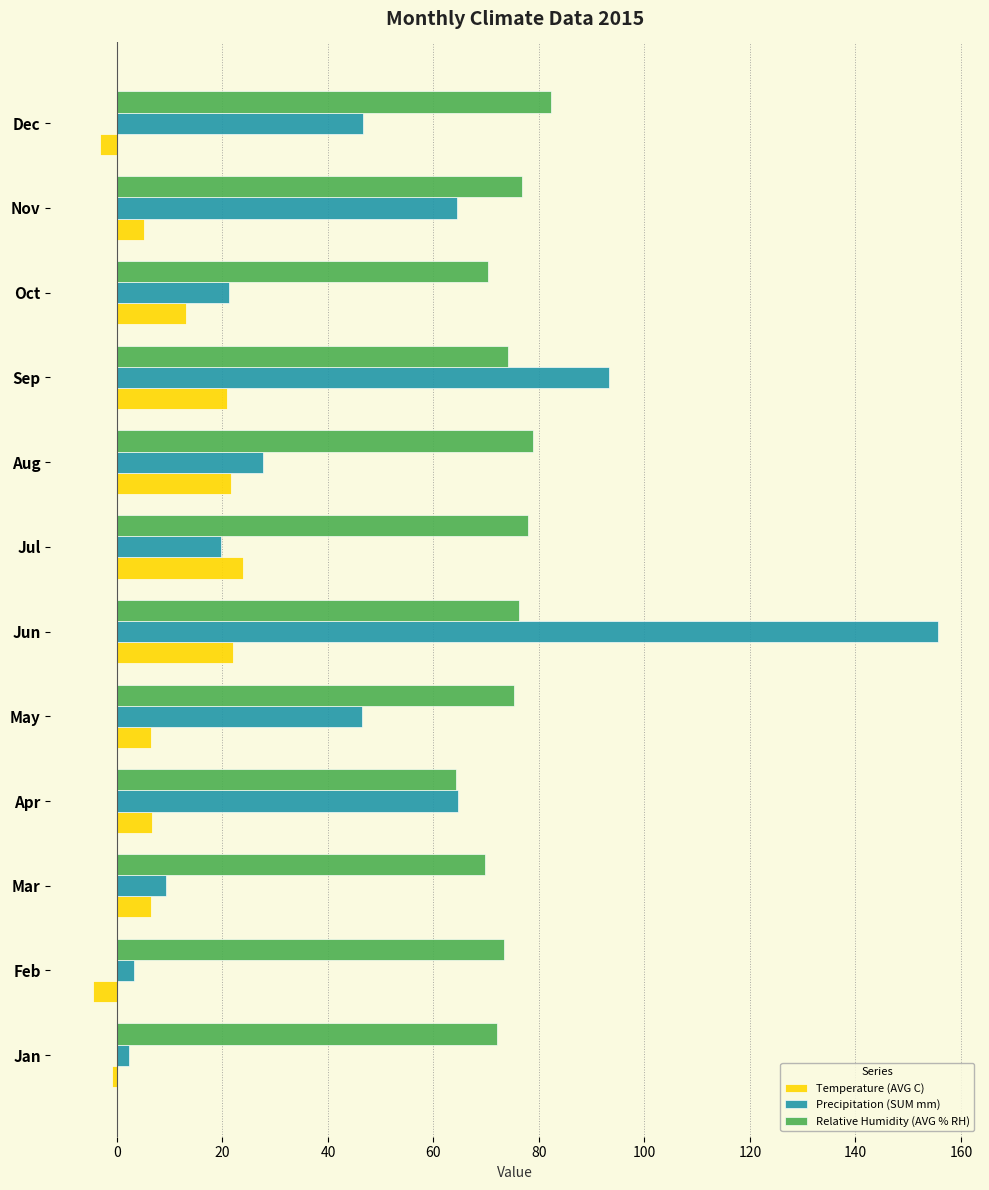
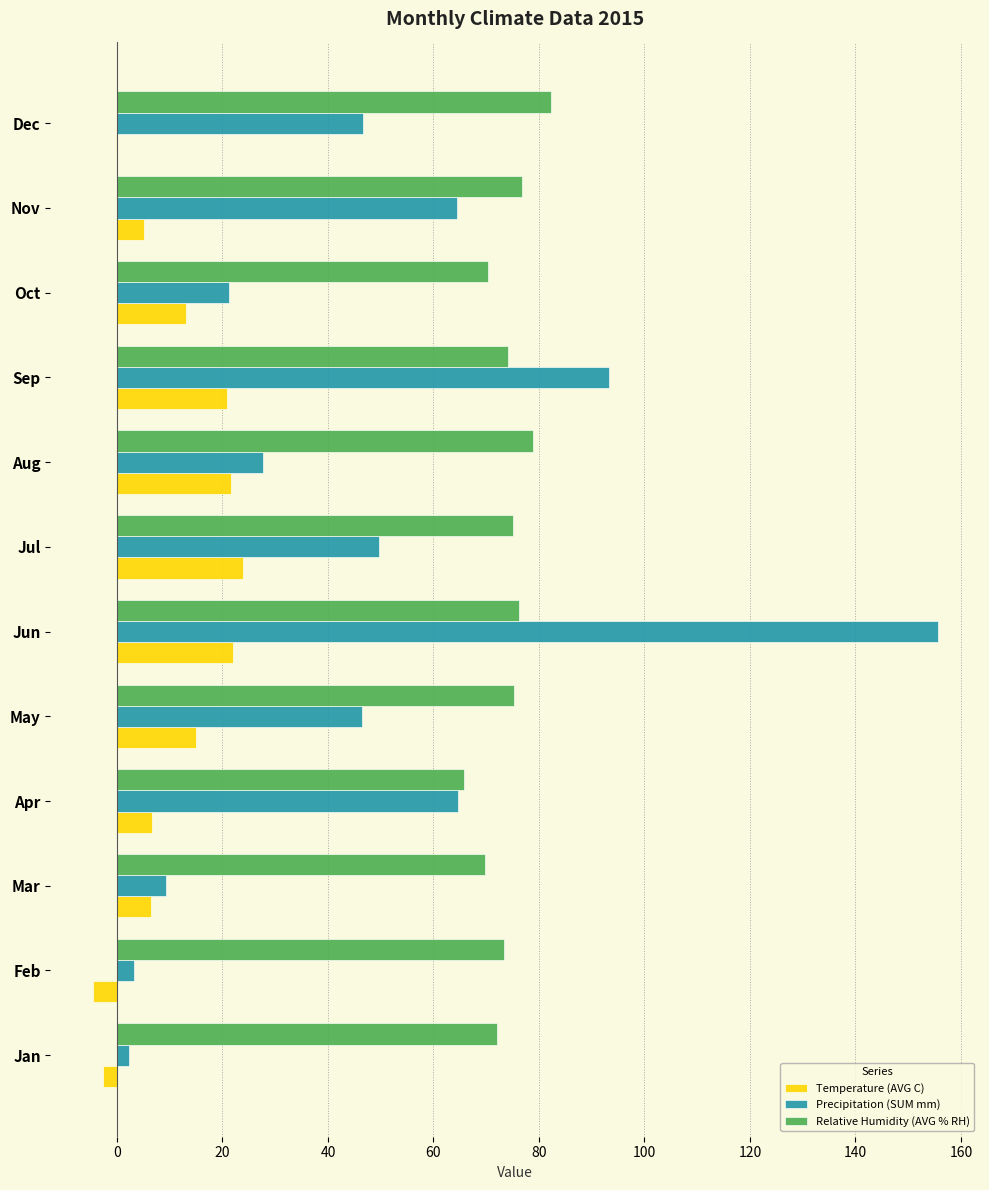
  {
    "Temperature (AVG C)": {
-     "Dec": -3,
+     "Dec": 0,
      "Nov": 5,
      "Oct": 13,
      "Sep": 21,
      "Aug": 22,
      "Jul": 24,
      "Jun": 22,
-     "May": 6,
+     "May": 15,
      "Apr": 7,
      "Mar": 6,
      "Feb": -5,
-     "Jan": -1
+     "Jan": -3
    },
    "Precipitation (SUM mm)": {
      "Dec": 47,
      "Nov": 64,
      "Oct": 21,
      "Sep": 93,
      "Aug": 28,
-     "Jul": 20,
+     "Jul": 50,
      "Jun": 156,
      "May": 46,
      "Apr": 65,
      "Mar": 9,
      "Feb": 3,
      "Jan": 2
    },
    "Relative Humidity (AVG % RH)": {
      "Dec": 82,
      "Nov": 77,
      "Oct": 70,
      "Sep": 74,
      "Aug": 79,
-     "Jul": 78,
+     "Jul": 75,
      "Jun": 76,
      "May": 75,
-     "Apr": 64,
+     "Apr": 66,
      "Mar": 70,
      "Feb": 73,
      "Jan": 72
    }
  }
